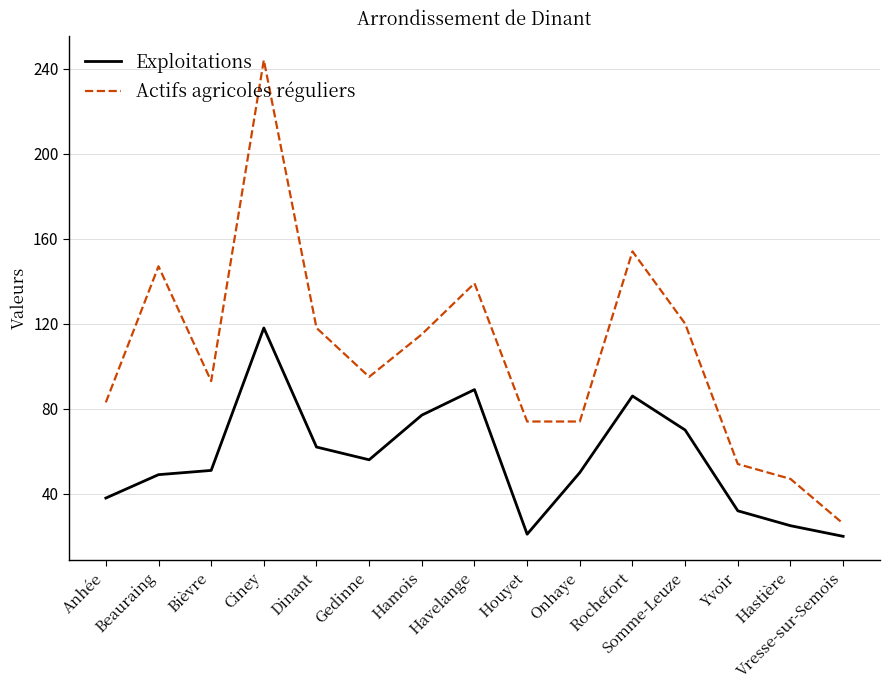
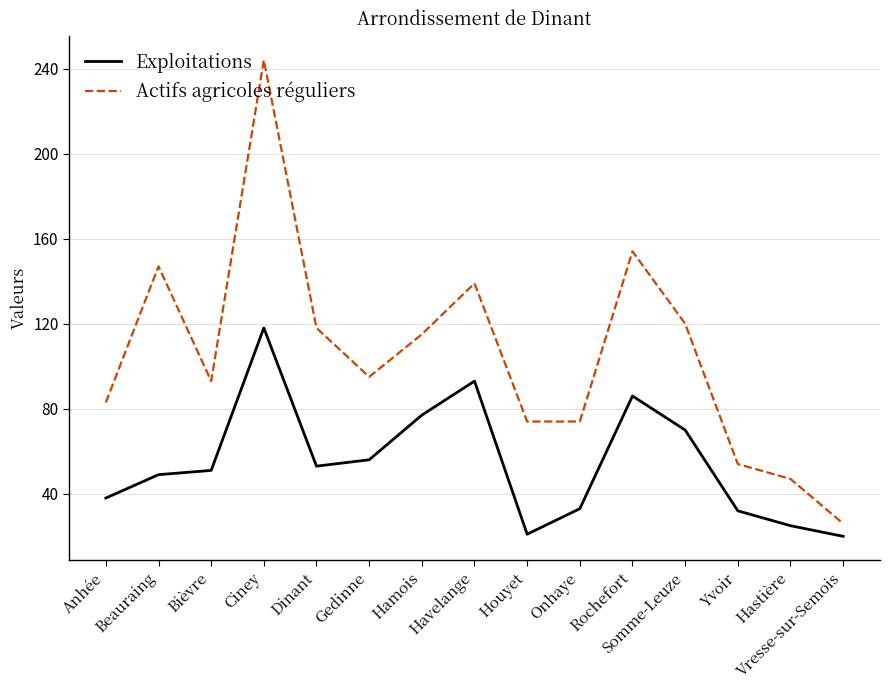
  {
    "Exploitations": {
      "Anhée": 38,
      "Beauraing": 49,
      "Bièvre": 51,
      "Ciney": 118,
-     "Dinant": 62,
+     "Dinant": 53,
      "Gedinne": 56,
      "Hamois": 77,
-     "Havelange": 89,
+     "Havelange": 93,
      "Houyet": 21,
-     "Onhaye": 50,
+     "Onhaye": 33,
      "Rochefort": 86,
      "Somme-Leuze": 70,
      "Yvoir": 32,
      "Hastière": 25,
      "Vresse-sur-Semois": 20
    },
    "Actifs agricoles réguliers": {
      "Anhée": 83,
      "Beauraing": 147,
      "Bièvre": 93,
      "Ciney": 244,
      "Dinant": 118,
      "Gedinne": 95,
      "Hamois": 115,
      "Havelange": 139,
      "Houyet": 74,
      "Onhaye": 74,
      "Rochefort": 154,
      "Somme-Leuze": 120,
      "Yvoir": 54,
      "Hastière": 47,
      "Vresse-sur-Semois": 26
    }
  }
